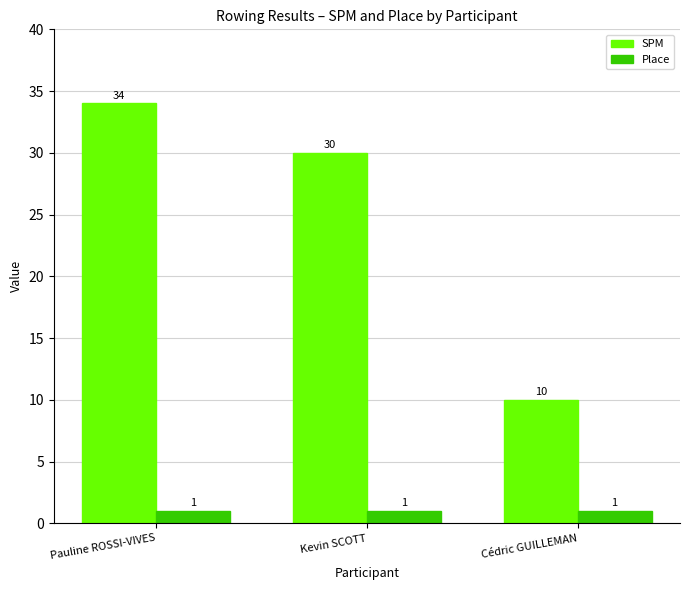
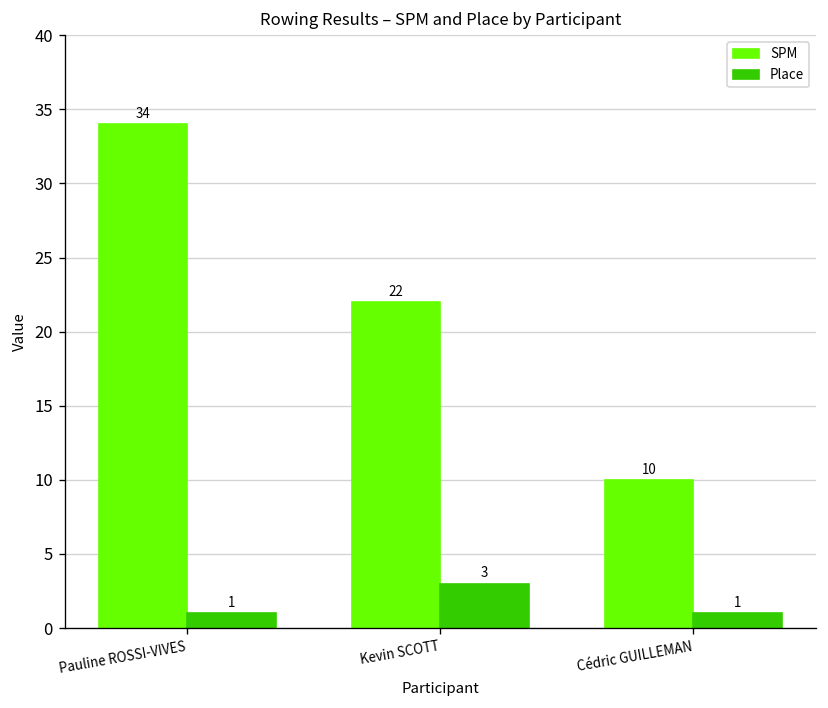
  {
    "SPM": {
      "Pauline ROSSI-VIVES": 34,
-     "Kevin SCOTT": 30,
+     "Kevin SCOTT": 22,
      "Cédric GUILLEMAN": 10
    },
    "Place": {
      "Pauline ROSSI-VIVES": 1,
-     "Kevin SCOTT": 1,
+     "Kevin SCOTT": 3,
      "Cédric GUILLEMAN": 1
    }
  }
